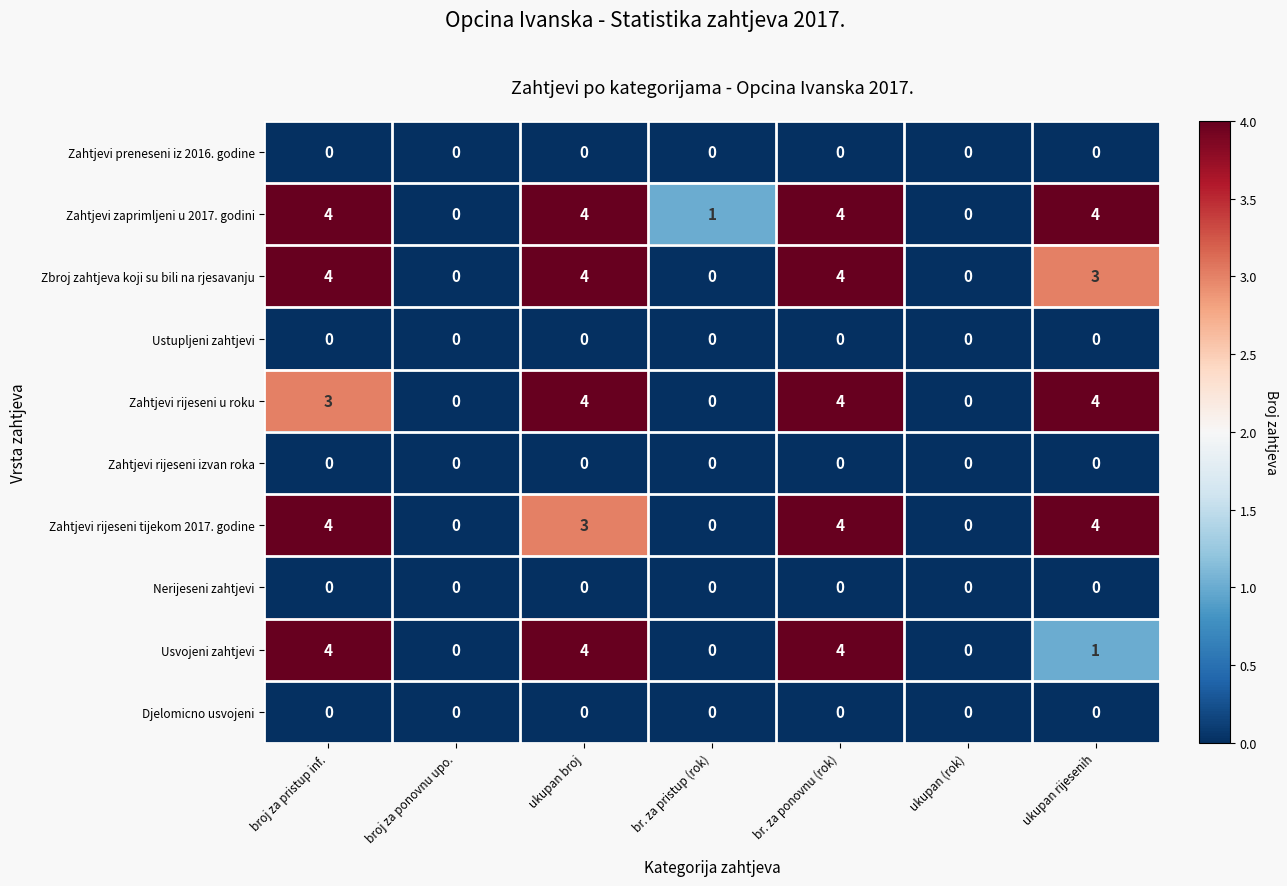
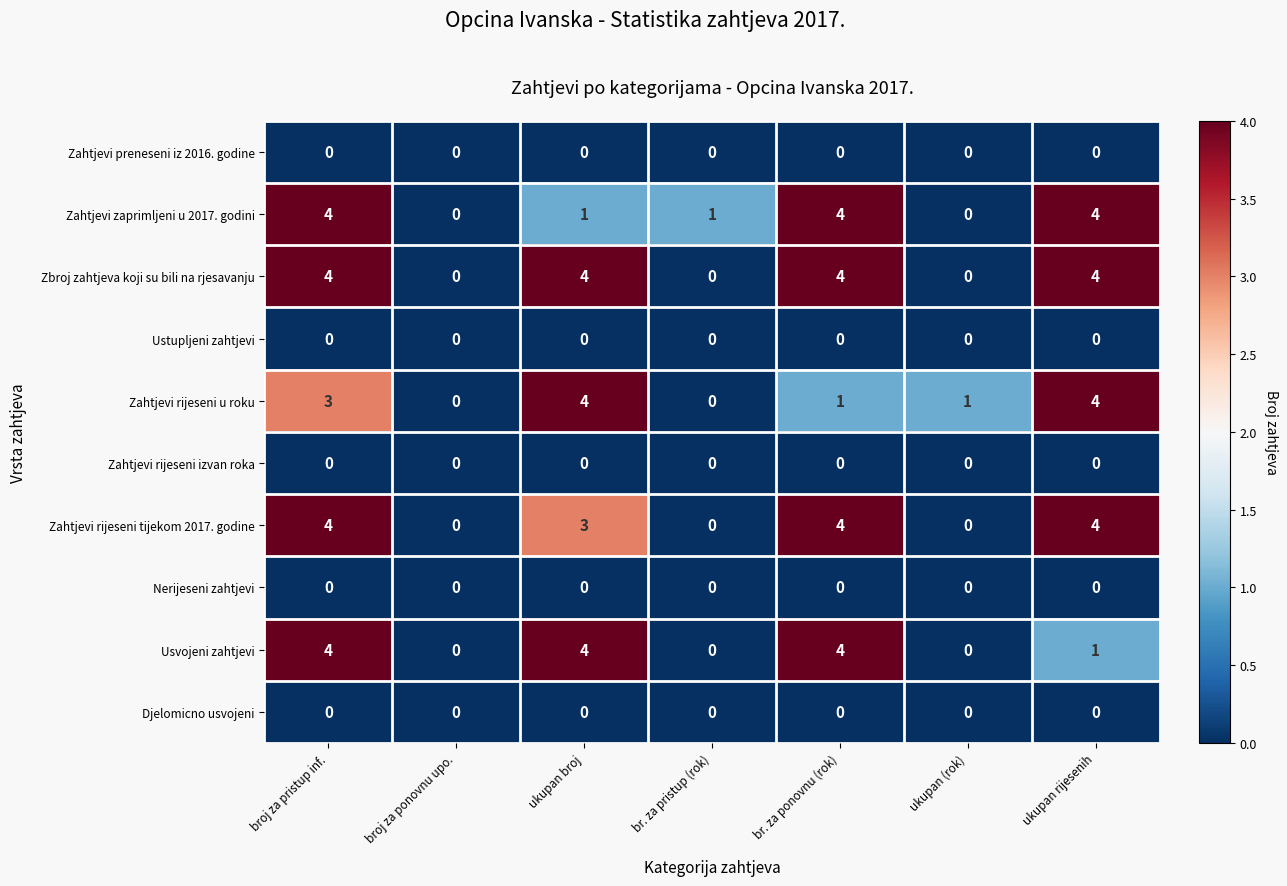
  {
    "Zahtjevi preneseni iz 2016. godine": {
      "broj za pristup inf.": 0,
      "broj za ponovnu upo.": 0,
      "ukupan broj": 0,
      "br. za pristup (rok)": 0,
      "br. za ponovnu (rok)": 0,
      "ukupan (rok)": 0,
      "ukupan rijesenih": 0
    },
    "Zahtjevi zaprimljeni u 2017. godini": {
      "broj za pristup inf.": 4,
      "broj za ponovnu upo.": 0,
-     "ukupan broj": 4,
+     "ukupan broj": 1,
      "br. za pristup (rok)": 1,
      "br. za ponovnu (rok)": 4,
      "ukupan (rok)": 0,
      "ukupan rijesenih": 4
    },
    "Zbroj zahtjeva koji su bili na rjesavanju": {
      "broj za pristup inf.": 4,
      "broj za ponovnu upo.": 0,
      "ukupan broj": 4,
      "br. za pristup (rok)": 0,
      "br. za ponovnu (rok)": 4,
      "ukupan (rok)": 0,
-     "ukupan rijesenih": 3
+     "ukupan rijesenih": 4
    },
    "Ustupljeni zahtjevi": {
      "broj za pristup inf.": 0,
      "broj za ponovnu upo.": 0,
      "ukupan broj": 0,
      "br. za pristup (rok)": 0,
      "br. za ponovnu (rok)": 0,
      "ukupan (rok)": 0,
      "ukupan rijesenih": 0
    },
    "Zahtjevi rijeseni u roku": {
      "broj za pristup inf.": 3,
      "broj za ponovnu upo.": 0,
      "ukupan broj": 4,
      "br. za pristup (rok)": 0,
-     "br. za ponovnu (rok)": 4,
-     "ukupan (rok)": 0,
+     "br. za ponovnu (rok)": 1,
+     "ukupan (rok)": 1,
      "ukupan rijesenih": 4
    },
    "Zahtjevi rijeseni izvan roka": {
      "broj za pristup inf.": 0,
      "broj za ponovnu upo.": 0,
      "ukupan broj": 0,
      "br. za pristup (rok)": 0,
      "br. za ponovnu (rok)": 0,
      "ukupan (rok)": 0,
      "ukupan rijesenih": 0
    },
    "Zahtjevi rijeseni tijekom 2017. godine": {
      "broj za pristup inf.": 4,
      "broj za ponovnu upo.": 0,
      "ukupan broj": 3,
      "br. za pristup (rok)": 0,
      "br. za ponovnu (rok)": 4,
      "ukupan (rok)": 0,
      "ukupan rijesenih": 4
    },
    "Nerijeseni zahtjevi": {
      "broj za pristup inf.": 0,
      "broj za ponovnu upo.": 0,
      "ukupan broj": 0,
      "br. za pristup (rok)": 0,
      "br. za ponovnu (rok)": 0,
      "ukupan (rok)": 0,
      "ukupan rijesenih": 0
    },
    "Usvojeni zahtjevi": {
      "broj za pristup inf.": 4,
      "broj za ponovnu upo.": 0,
      "ukupan broj": 4,
      "br. za pristup (rok)": 0,
      "br. za ponovnu (rok)": 4,
      "ukupan (rok)": 0,
      "ukupan rijesenih": 1
    },
    "Djelomicno usvojeni": {
      "broj za pristup inf.": 0,
      "broj za ponovnu upo.": 0,
      "ukupan broj": 0,
      "br. za pristup (rok)": 0,
      "br. za ponovnu (rok)": 0,
      "ukupan (rok)": 0,
      "ukupan rijesenih": 0
    }
  }
